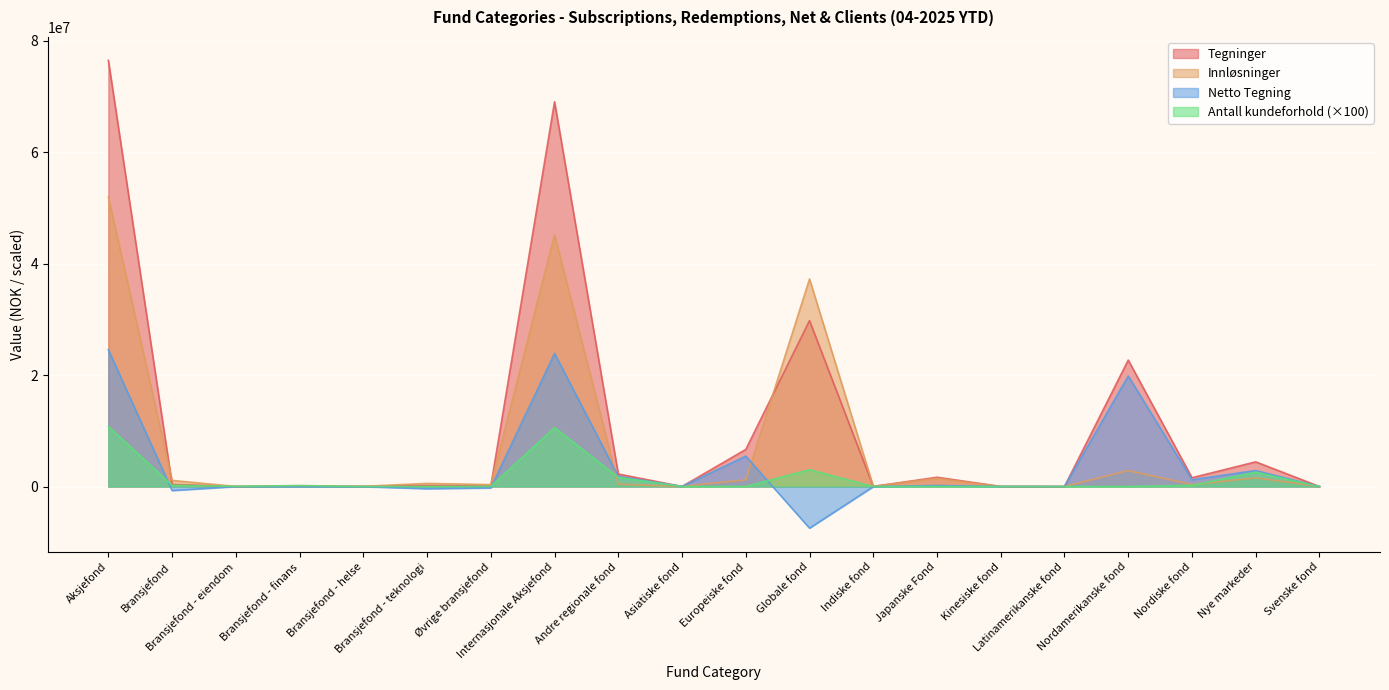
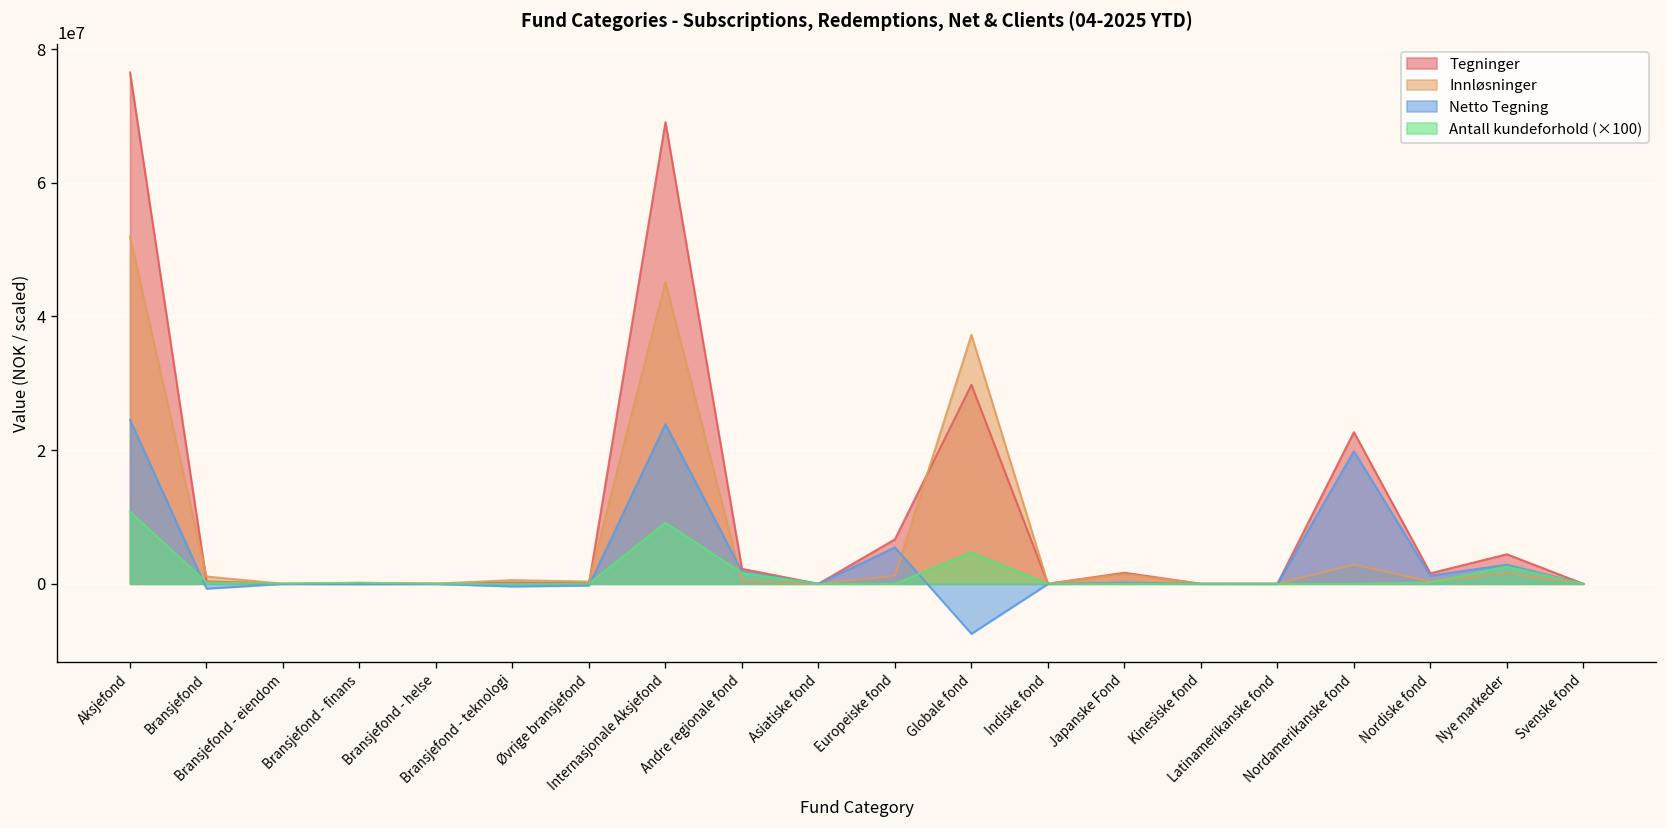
  {
    "Antall kundeforhold (×100)": {
      "Aksjefond": 11000000,
-     "Internasjonale Aksjefond": 11000000,
+     "Internasjonale Aksjefond": 9000000,
      "Europeiske fond": 0,
-     "Globale fond": 3000000,
+     "Globale fond": 5000000,
      "Nordamerikanske fond": 0
    }
  }
